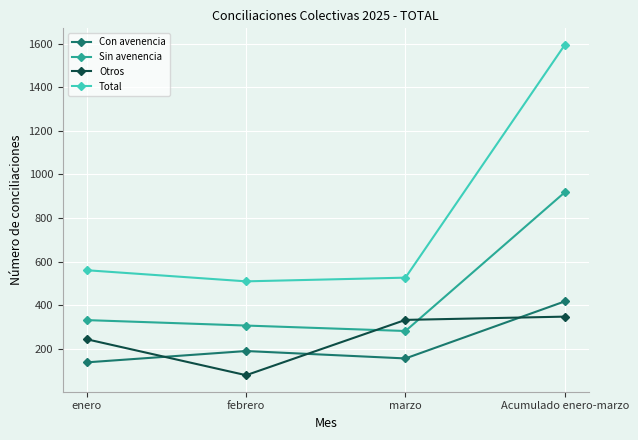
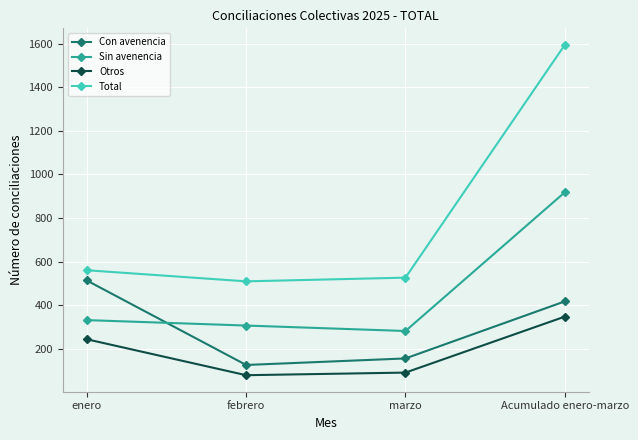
  {
    "Con avenencia": {
-     "enero": 140,
-     "febrero": 190,
+     "enero": 510,
+     "febrero": 130,
      "marzo": 160,
      "Acumulado enero-marzo": 420
    },
    "Otros": {
      "enero": 240,
      "febrero": 80,
-     "marzo": 330,
+     "marzo": 90,
      "Acumulado enero-marzo": 350
    }
  }
